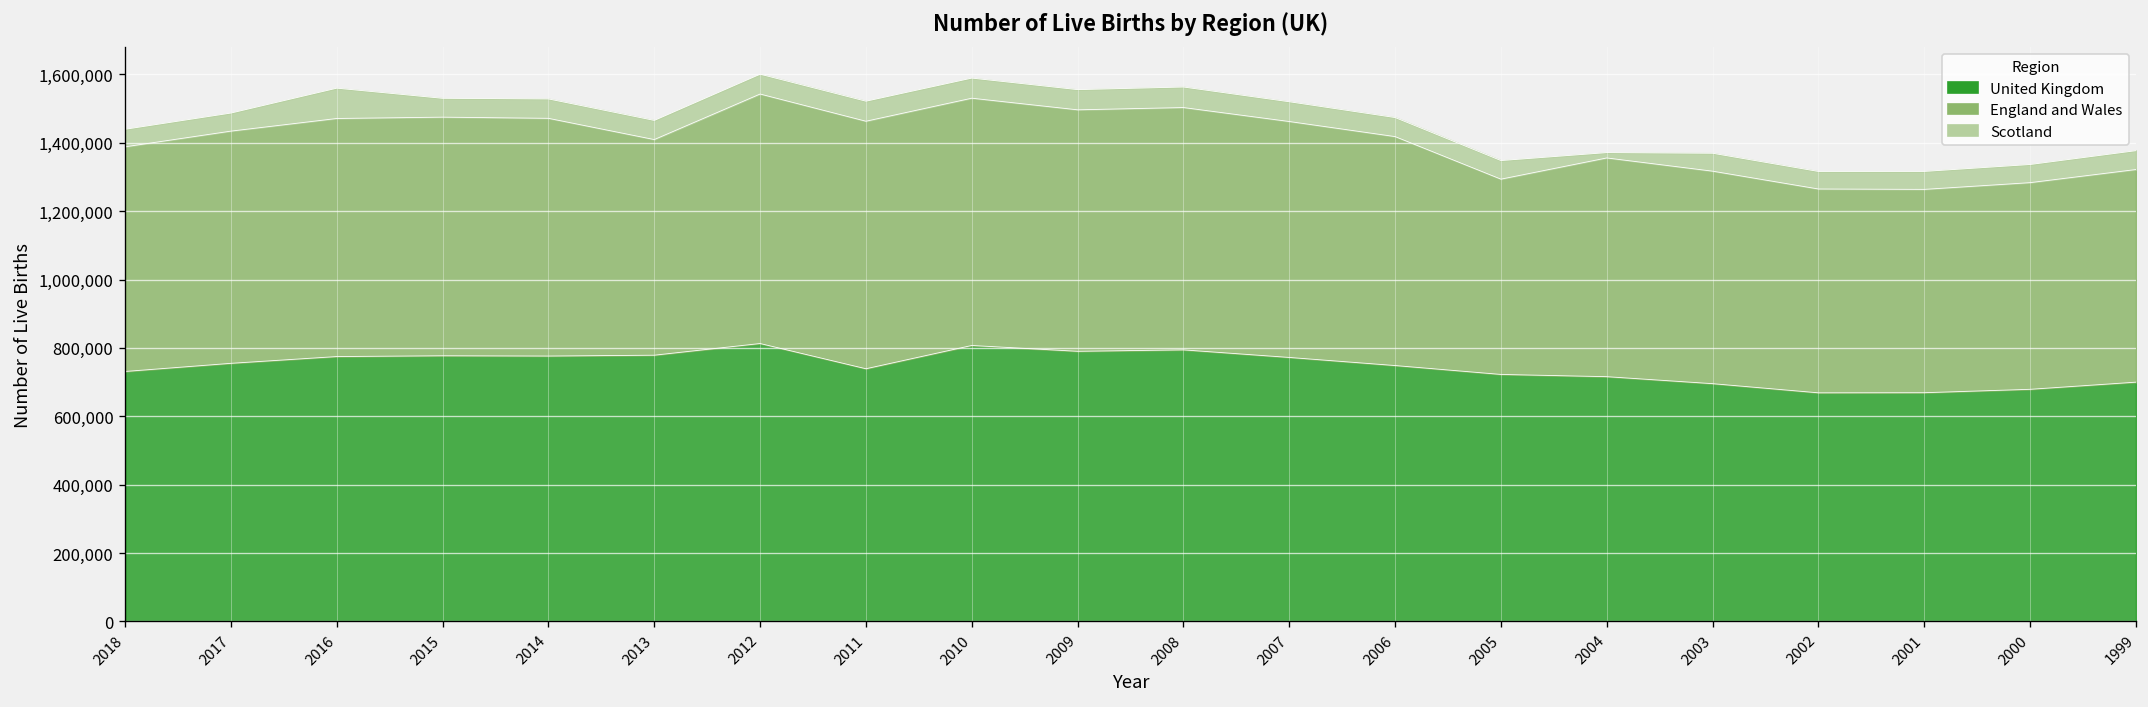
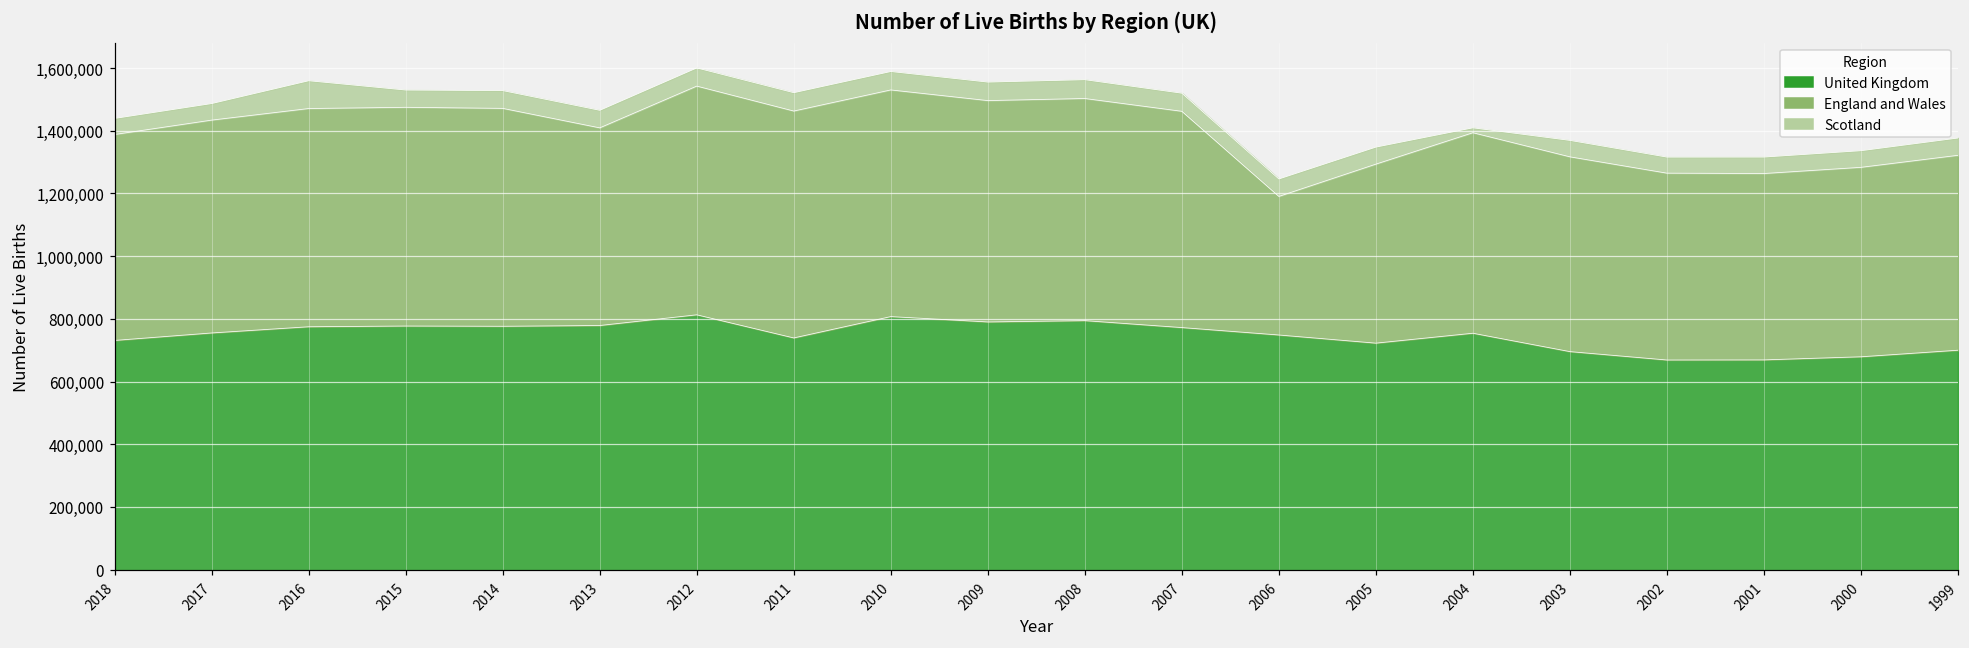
  {
    "United Kingdom": {
      "2018": "730,000",
      "2017": "760,000",
      "2016": "770,000",
      "2015": "780,000",
      "2014": "780,000",
      "2013": "780,000",
      "2012": "810,000",
      "2011": "740,000",
      "2010": "810,000",
      "2009": "790,000",
      "2008": "790,000",
      "2007": "770,000",
      "2006": "750,000",
      "2005": "720,000",
-     "2004": "720,000",
+     "2004": "750,000",
      "2003": "700,000",
      "2002": "670,000",
      "2001": "670,000",
      "2000": "680,000",
      "1999": "700,000"
    },
    "England and Wales": {
      "2018": "660,000",
      "2017": "680,000",
      "2016": "700,000",
      "2015": "700,000",
      "2014": "700,000",
      "2013": "630,000",
      "2012": "730,000",
      "2011": "720,000",
      "2010": "720,000",
      "2009": "710,000",
      "2008": "710,000",
      "2007": "690,000",
-     "2006": "670,000",
+     "2006": "440,000",
      "2005": "570,000",
      "2004": "640,000",
      "2003": "620,000",
      "2002": "600,000",
      "2001": "590,000",
      "2000": "600,000",
      "1999": "620,000"
    },
    "Scotland": {
      "2018": "50,000",
      "2017": "50,000",
      "2016": "90,000",
      "2015": "60,000",
      "2014": "60,000",
      "2013": "60,000",
      "2012": "60,000",
      "2011": "60,000",
      "2010": "60,000",
      "2009": "60,000",
      "2008": "60,000",
      "2007": "60,000",
      "2006": "60,000",
      "2005": "50,000",
      "2004": "20,000",
      "2003": "50,000",
      "2002": "50,000",
      "2001": "50,000",
      "2000": "50,000",
      "1999": "60,000"
    }
  }
